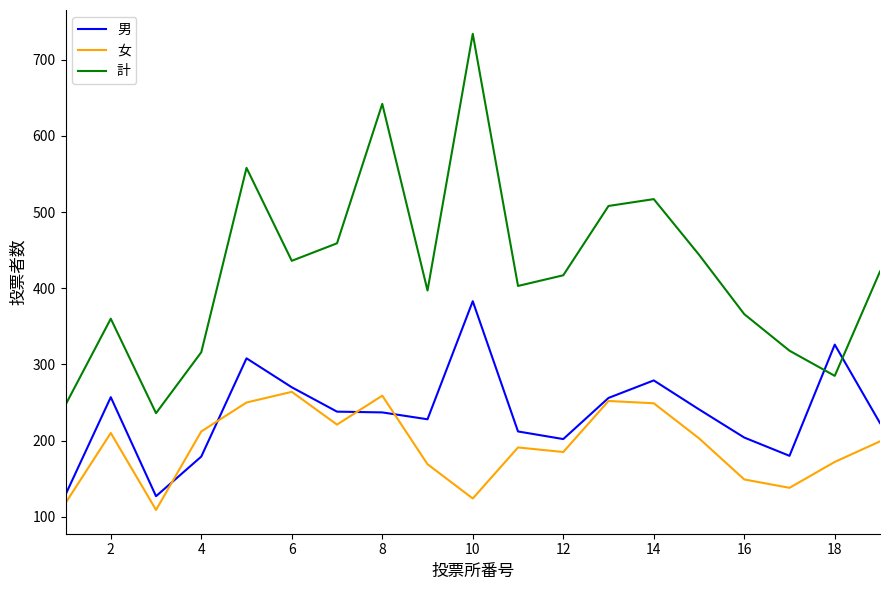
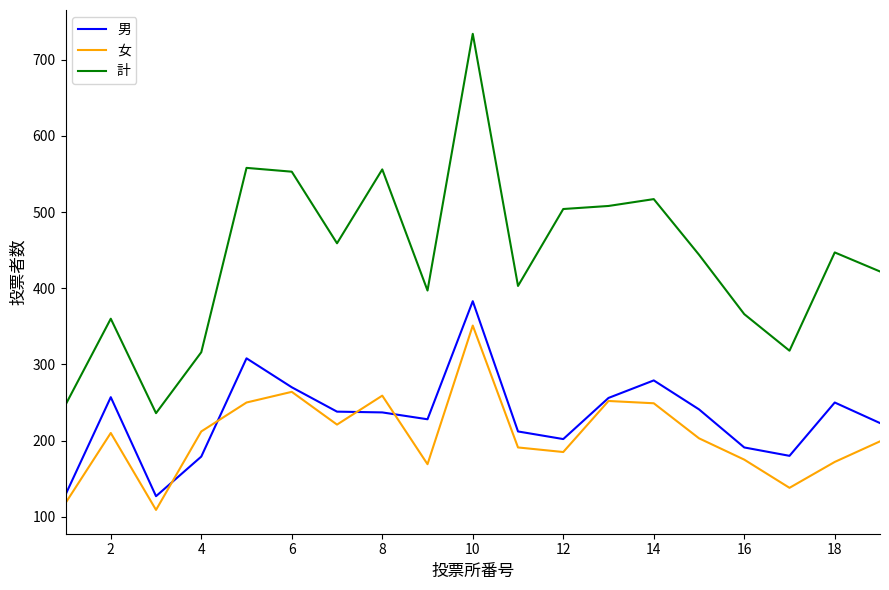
  {
    "男": {
      "2": 260,
      "4": 180,
      "6": 270,
      "8": 240,
      "10": 380,
      "12": 200,
      "14": 280,
-     "16": 200,
-     "18": 330
+     "16": 190,
+     "18": 250
    },
    "女": {
      "2": 210,
      "4": 210,
      "6": 260,
      "8": 260,
-     "10": 120,
+     "10": 350,
      "12": 190,
      "14": 250,
-     "16": 150,
+     "16": 180,
      "18": 170
    },
    "計": {
      "2": 360,
      "4": 320,
-     "6": 440,
-     "8": 640,
+     "6": 550,
+     "8": 560,
      "10": 730,
-     "12": 420,
+     "12": 500,
      "14": 520,
      "16": 370,
-     "18": 290
+     "18": 450
    }
  }
